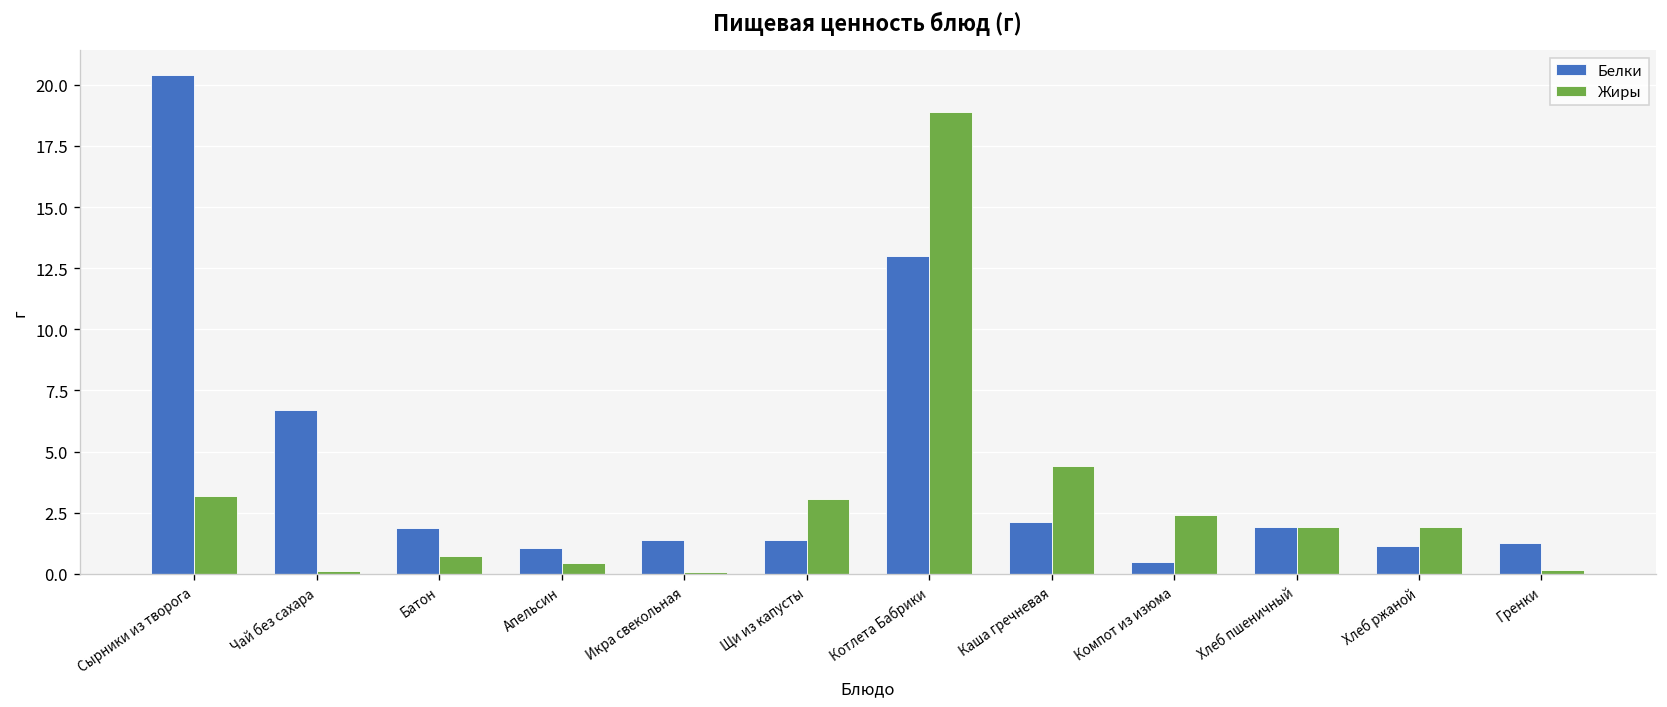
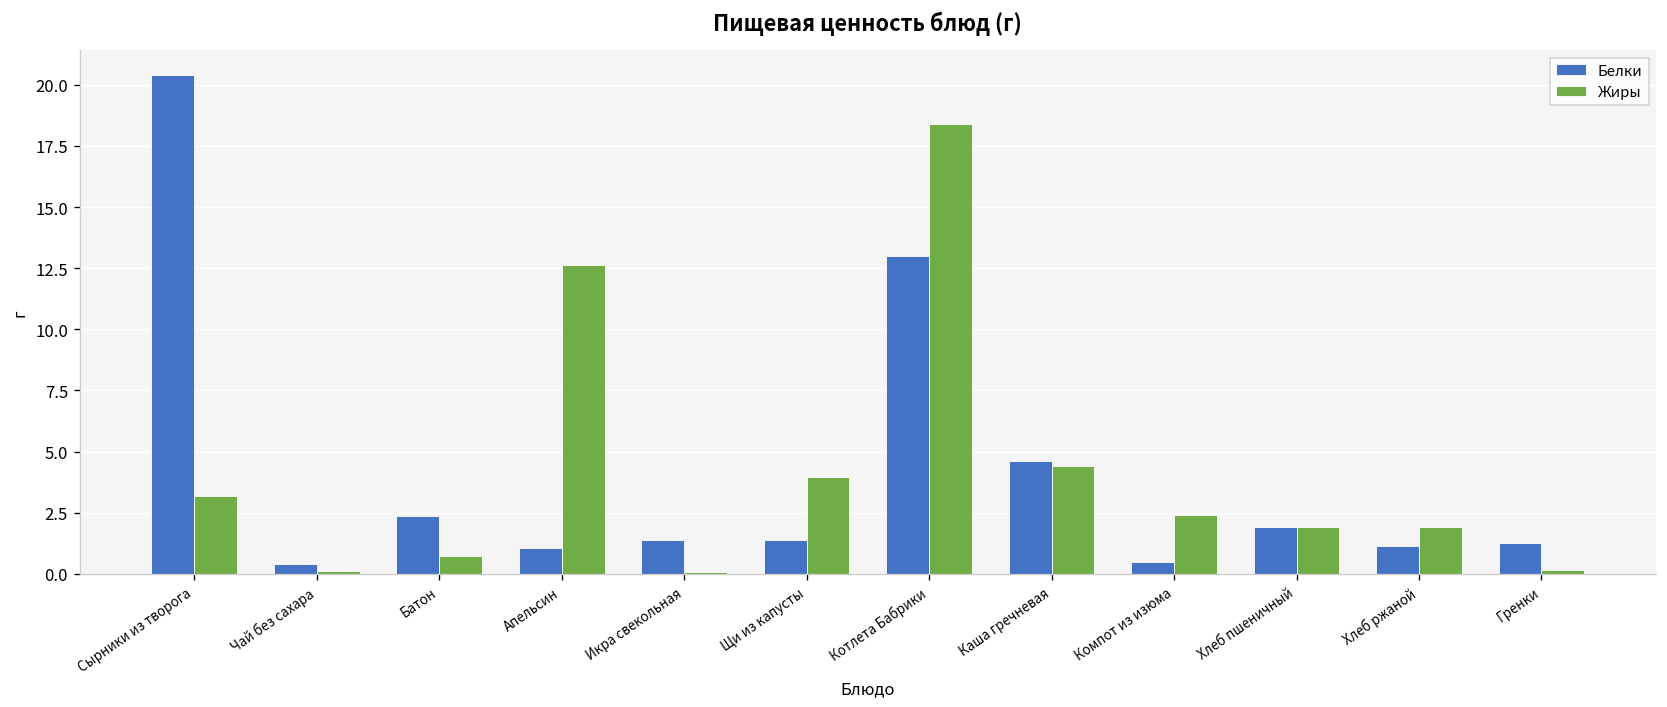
  {
    "Белки": {
      "Сырники из творога": 20.4,
-     "Чай без сахара": 6.7,
-     "Батон": 1.9,
+     "Чай без сахара": 0.4,
+     "Батон": 2.4,
      "Апельсин": 1.1,
      "Икра свекольная": 1.4,
      "Щи из капусты": 1.4,
      "Котлета Бабрики": 13.0,
-     "Каша гречневая": 2.1,
+     "Каша гречневая": 4.6,
      "Компот из изюма": 0.5,
      "Хлеб пшеничный": 1.9,
      "Хлеб ржаной": 1.1,
      "Гренки": 1.2
    },
    "Жиры": {
      "Сырники из творога": 3.2,
      "Батон": 0.7,
-     "Апельсин": 0.4,
-     "Щи из капусты": 3.1,
-     "Котлета Бабрики": 18.9,
+     "Апельсин": 12.6,
+     "Щи из капусты": 4.0,
+     "Котлета Бабрики": 18.4,
      "Каша гречневая": 4.4,
      "Компот из изюма": 2.4,
      "Хлеб пшеничный": 1.9,
      "Хлеб ржаной": 1.9,
      "Гренки": 0.2
    }
  }
